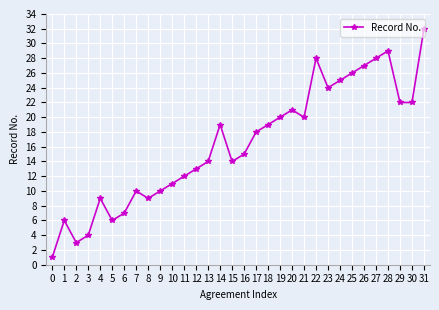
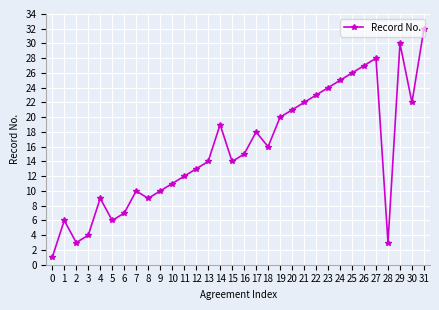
  {
    "0": 1,
    "1": 6,
    "2": 3,
    "3": 4,
    "4": 9,
    "5": 6,
    "6": 7,
    "7": 10,
    "8": 9,
    "9": 10,
    "10": 11,
    "11": 12,
    "12": 13,
    "13": 14,
    "14": 19,
    "15": 14,
    "16": 15,
    "17": 18,
-   "18": 19,
+   "18": 16,
    "19": 20,
    "20": 21,
-   "21": 20,
-   "22": 28,
+   "21": 22,
+   "22": 23,
    "23": 24,
    "24": 25,
    "25": 26,
    "26": 27,
    "27": 28,
-   "28": 29,
-   "29": 22,
+   "28": 3,
+   "29": 30,
    "30": 22
  }
